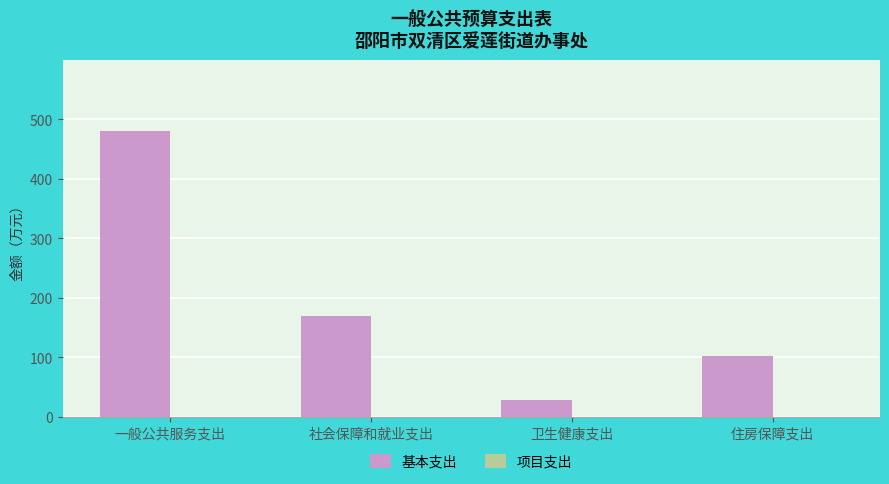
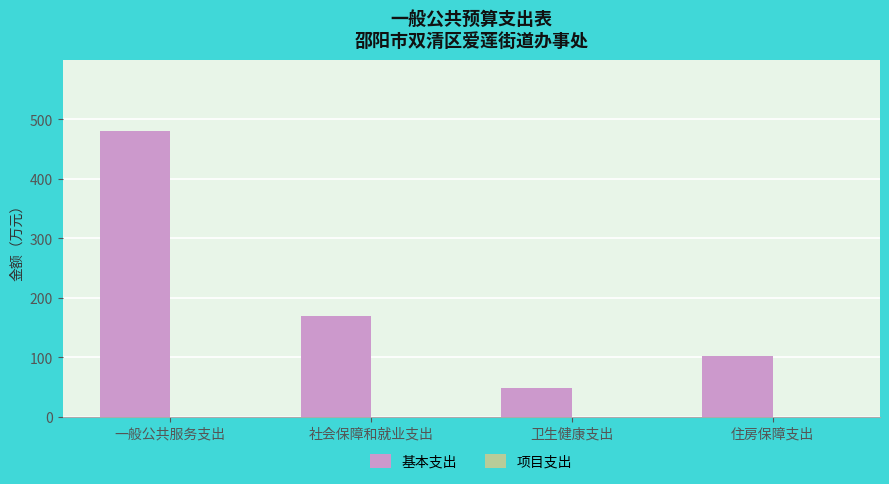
  {
    "基本支出": {
      "一般公共服务支出": 480,
      "社会保障和就业支出": 170,
-     "卫生健康支出": 30,
+     "卫生健康支出": 50,
      "住房保障支出": 100
    },
    "项目支出": {
      "一般公共服务支出": 0,
      "社会保障和就业支出": 0,
      "卫生健康支出": 0,
      "住房保障支出": 0
    }
  }
